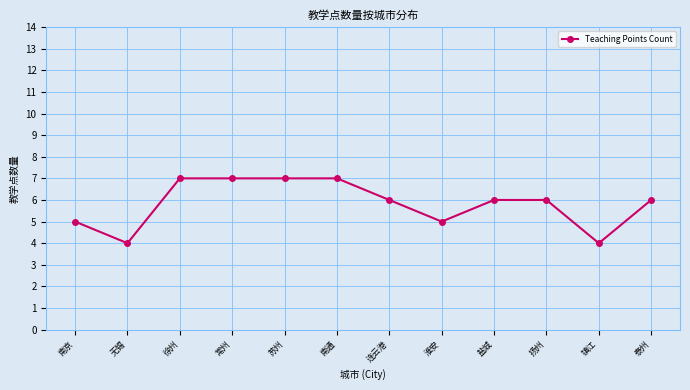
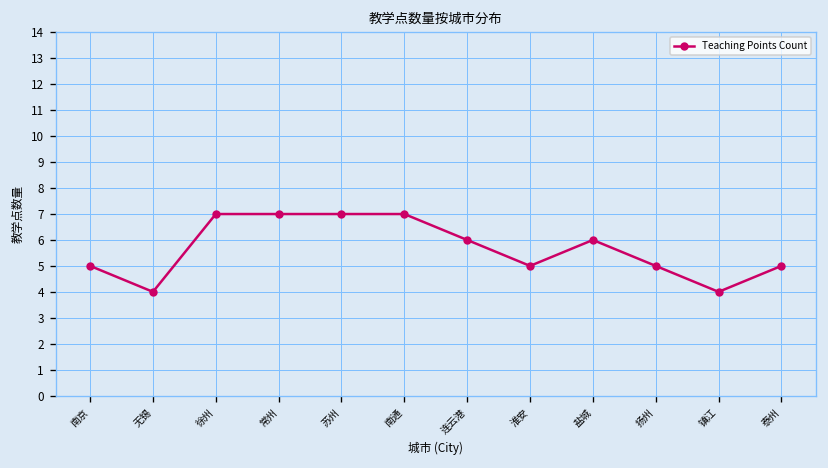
  {
    "南京": 5,
    "无锡": 4,
    "徐州": 7,
    "常州": 7,
    "苏州": 7,
    "南通": 7,
    "连云港": 6,
    "淮安": 5,
    "盐城": 6,
-   "扬州": 6,
+   "扬州": 5,
    "镇江": 4,
-   "泰州": 6
+   "泰州": 5
  }
